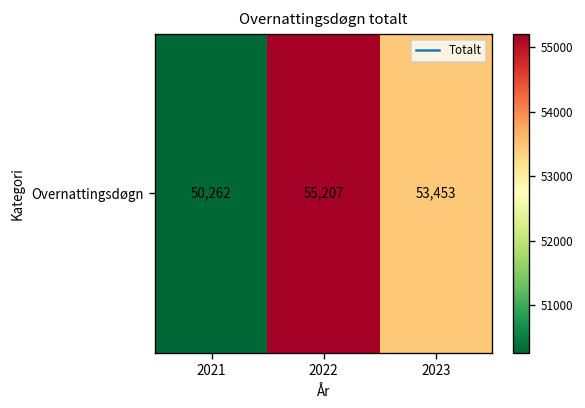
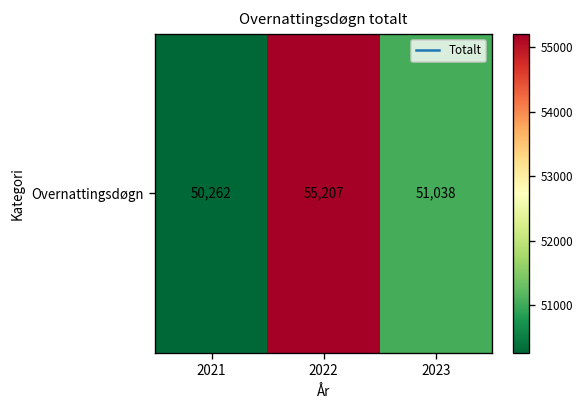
  {
    "Overnattingsdøgn": {
      "2021": "50,262",
      "2022": "55,207",
-     "2023": "53,453"
+     "2023": "51,038"
    }
  }
